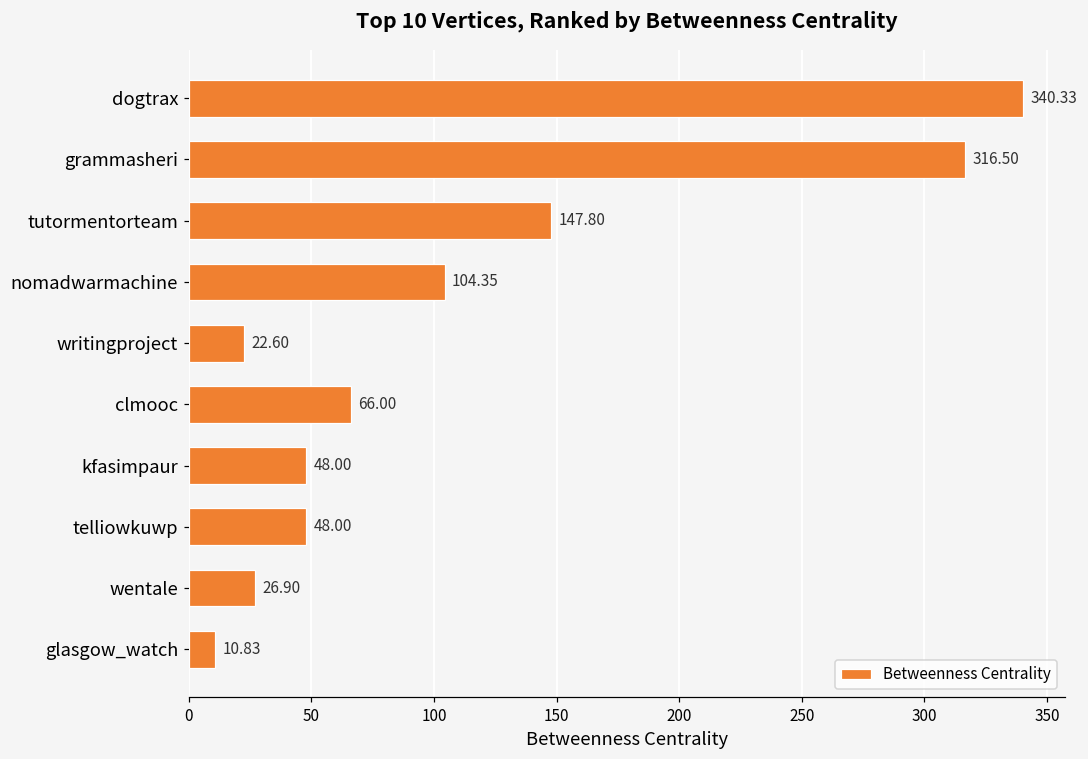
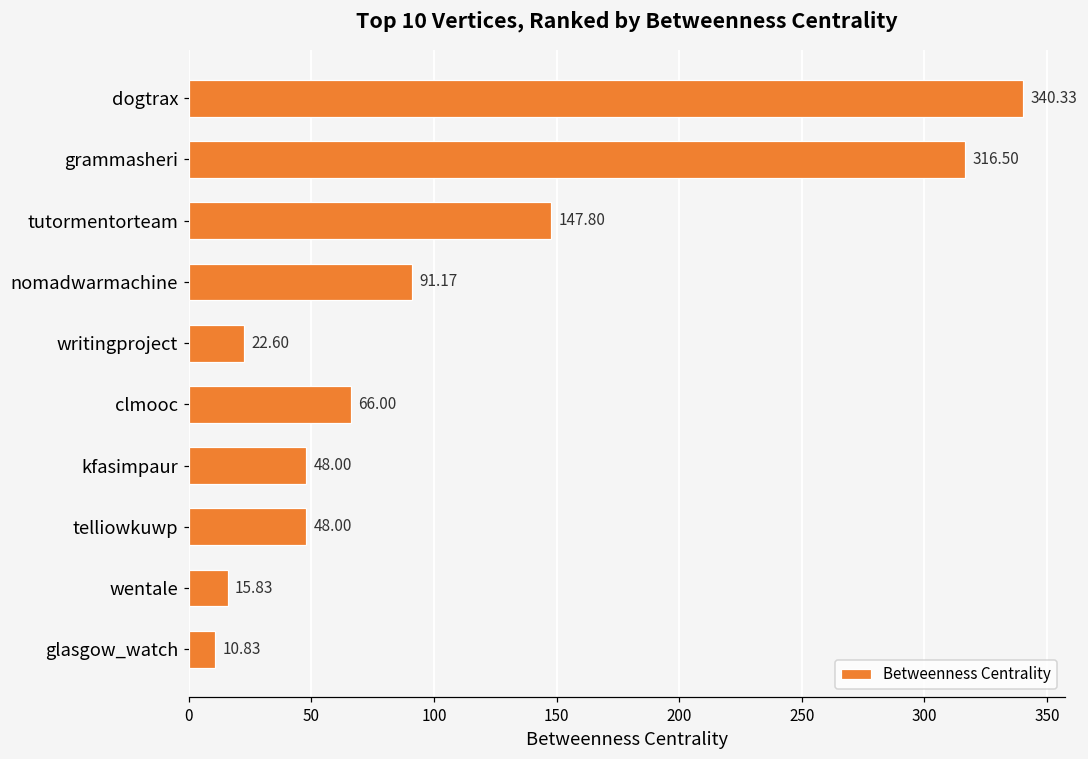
  {
    "dogtrax": 340.33,
    "grammasheri": 316.50,
    "tutormentorteam": 147.80,
-   "nomadwarmachine": 104.35,
+   "nomadwarmachine": 91.17,
    "writingproject": 22.60,
    "clmooc": 66.00,
    "kfasimpaur": 48.00,
    "telliowkuwp": 48.00,
-   "wentale": 26.90,
+   "wentale": 15.83,
    "glasgow_watch": 10.83
  }
